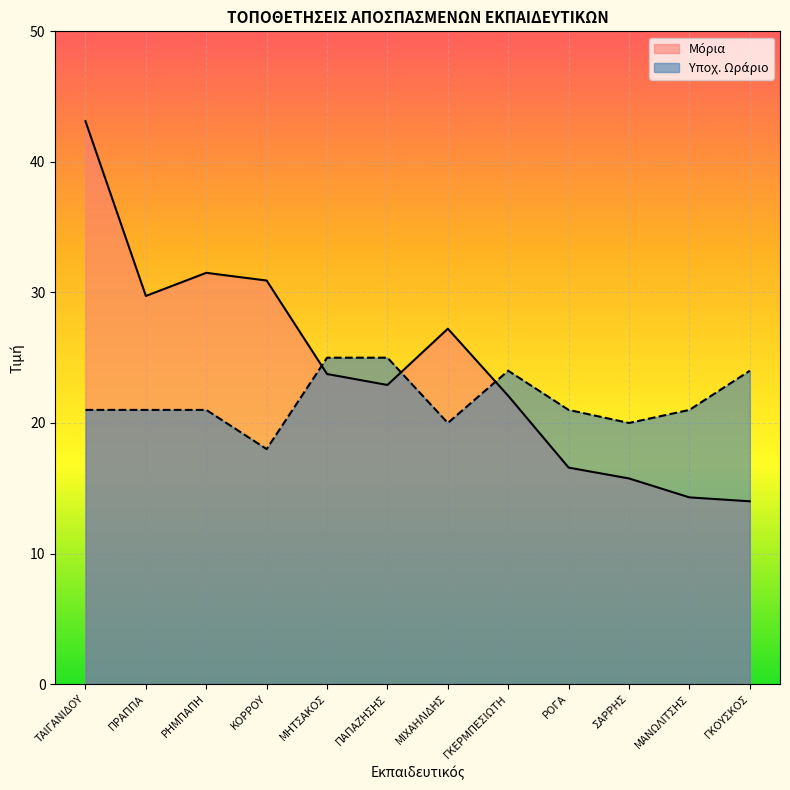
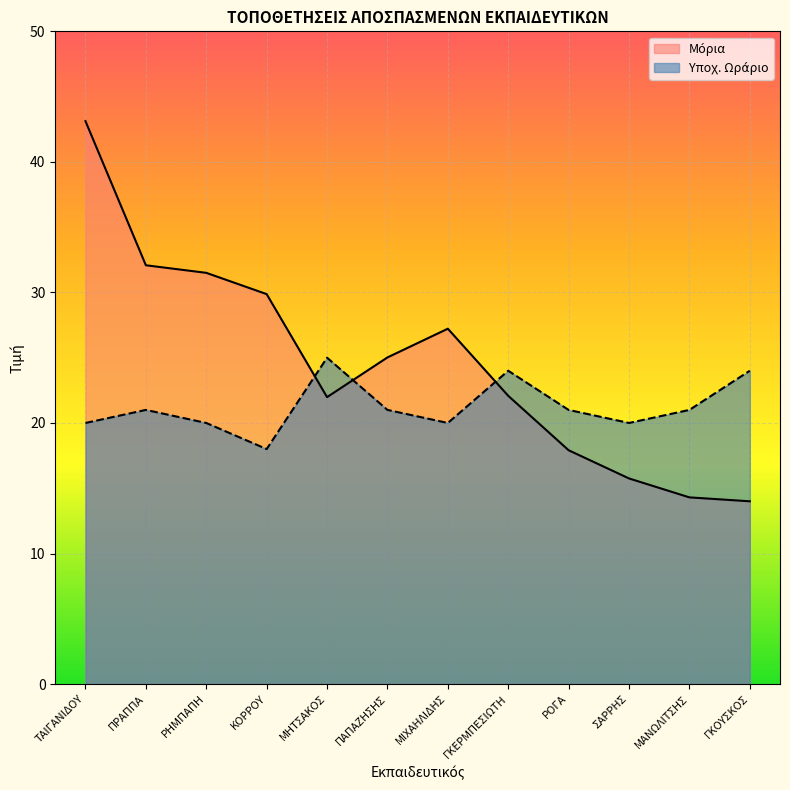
  {
    "Μόρια": {
      "ΤΑΙΓΑΝΙΔΟΥ": 43.1,
-     "ΠΡΑΠΠΑ": 29.7,
+     "ΠΡΑΠΠΑ": 32.1,
      "ΡΗΜΠΑΠΗ": 31.5,
-     "ΚΟΡΡΟΥ": 30.9,
-     "ΜΗΤΣΑΚΟΣ": 23.8,
-     "ΠΑΠΑΖΗΣΗΣ": 22.9,
+     "ΚΟΡΡΟΥ": 29.9,
+     "ΜΗΤΣΑΚΟΣ": 22.0,
+     "ΠΑΠΑΖΗΣΗΣ": 25.0,
      "ΜΙΧΑΗΛΙΔΗΣ": 27.2,
      "ΓΚΕΡΜΠΕΣΙΩΤΗ": 22.1,
-     "ΡΟΓΑ": 16.6,
+     "ΡΟΓΑ": 17.9,
      "ΣΑΡΡΗΣ": 15.8,
      "ΜΑΝΩΛΙΤΣΗΣ": 14.3,
      "ΓΚΟΥΣΚΟΣ": 14.0
    },
    "Υποχ. Ωράριο": {
-     "ΤΑΙΓΑΝΙΔΟΥ": 21,
+     "ΤΑΙΓΑΝΙΔΟΥ": 20,
      "ΠΡΑΠΠΑ": 21,
-     "ΡΗΜΠΑΠΗ": 21,
+     "ΡΗΜΠΑΠΗ": 20,
      "ΚΟΡΡΟΥ": 18,
      "ΜΗΤΣΑΚΟΣ": 25,
-     "ΠΑΠΑΖΗΣΗΣ": 25,
+     "ΠΑΠΑΖΗΣΗΣ": 21,
      "ΜΙΧΑΗΛΙΔΗΣ": 20,
      "ΓΚΕΡΜΠΕΣΙΩΤΗ": 24,
      "ΡΟΓΑ": 21,
      "ΣΑΡΡΗΣ": 20,
      "ΜΑΝΩΛΙΤΣΗΣ": 21,
      "ΓΚΟΥΣΚΟΣ": 24
    }
  }
